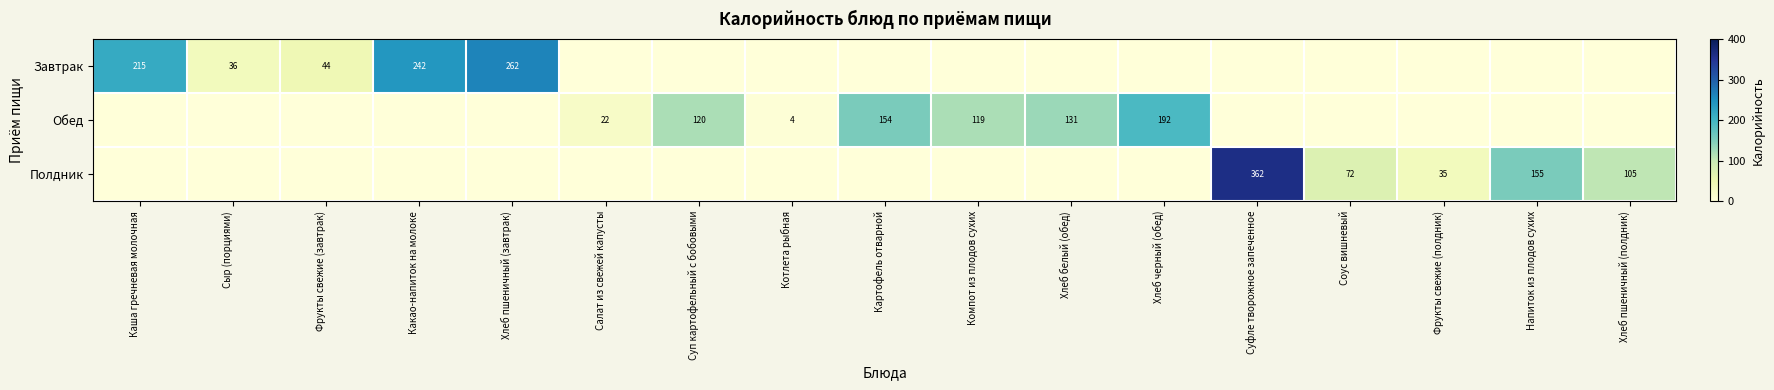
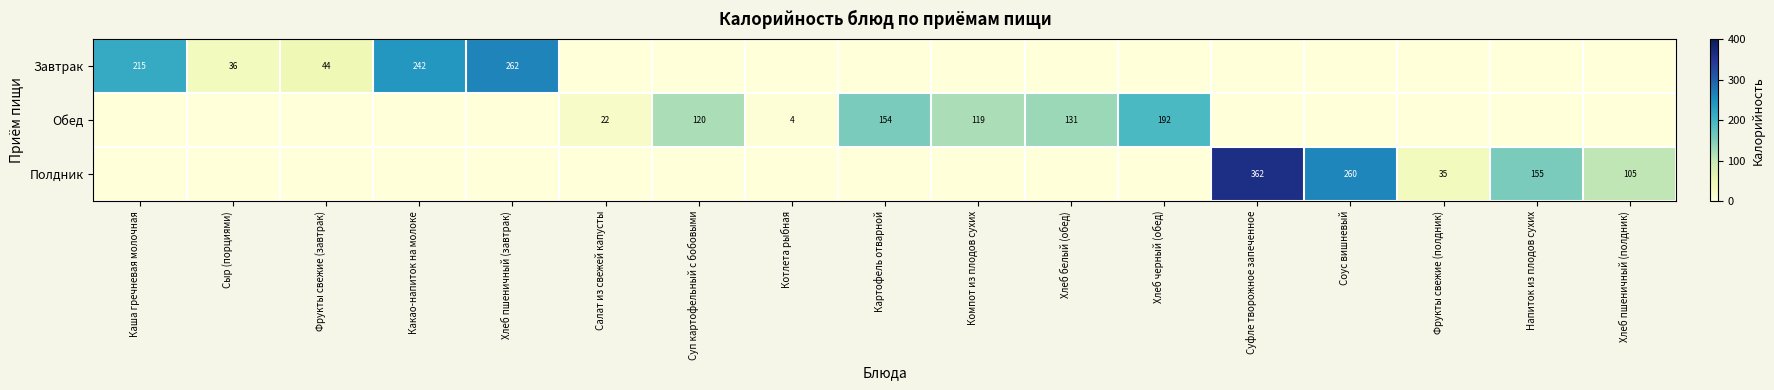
  {
    "Завтрак": {
      "Каша гречневая молочная": 215,
      "Сыр (порциями)": 36,
      "Фрукты свежие (завтрак)": 44,
      "Какао-напиток на молоке": 242,
      "Хлеб пшеничный (завтрак)": 262
    },
    "Обед": {
      "Салат из свежей капусты": 22,
      "Суп картофельный с бобовыми": 120,
      "Котлета рыбная": 4,
      "Картофель отварной": 154,
      "Компот из плодов сухих": 119,
      "Хлеб белый (обед)": 131,
      "Хлеб черный (обед)": 192
    },
    "Полдник": {
      "Суфле творожное запеченное": 362,
-     "Соус вишневый": 72,
+     "Соус вишневый": 260,
      "Фрукты свежие (полдник)": 35,
      "Напиток из плодов сухих": 155,
      "Хлеб пшеничный (полдник)": 105
    }
  }
